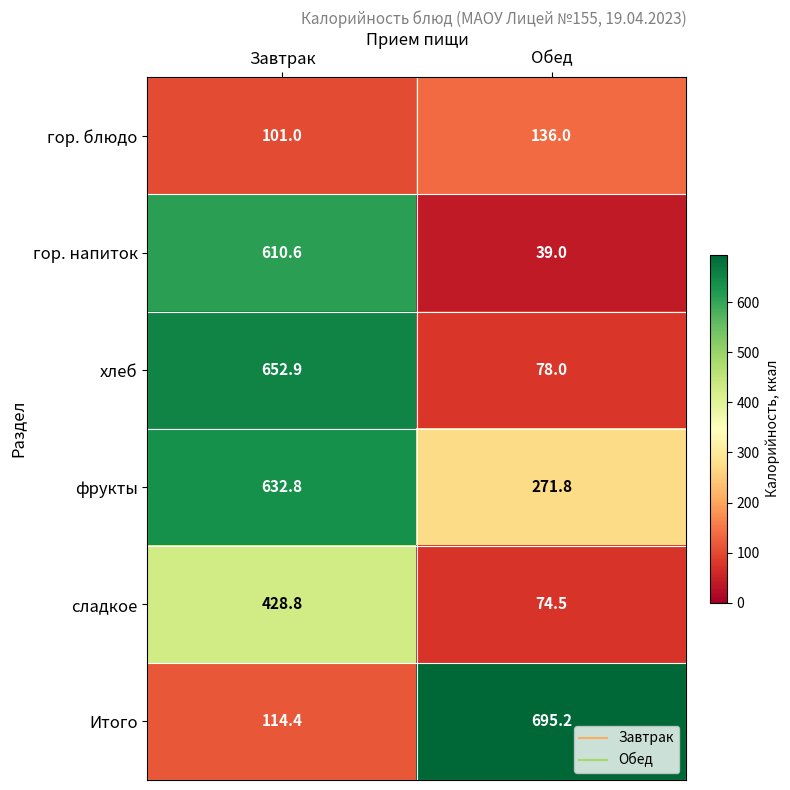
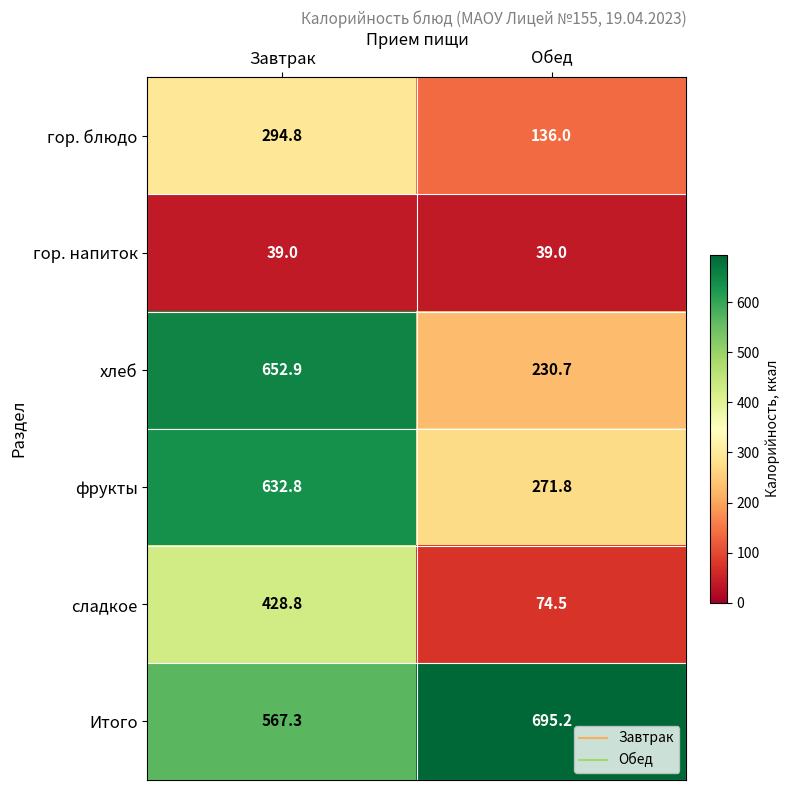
  {
    "гор. блюдо": {
-     "Завтрак": 101.0,
+     "Завтрак": 294.8,
      "Обед": 136.0
    },
    "гор. напиток": {
-     "Завтрак": 610.6,
+     "Завтрак": 39.0,
      "Обед": 39.0
    },
    "хлеб": {
      "Завтрак": 652.9,
-     "Обед": 78.0
+     "Обед": 230.7
    },
    "фрукты": {
      "Завтрак": 632.8,
      "Обед": 271.8
    },
    "сладкое": {
      "Завтрак": 428.8,
      "Обед": 74.5
    },
    "Итого": {
-     "Завтрак": 114.4,
+     "Завтрак": 567.3,
      "Обед": 695.2
    }
  }
